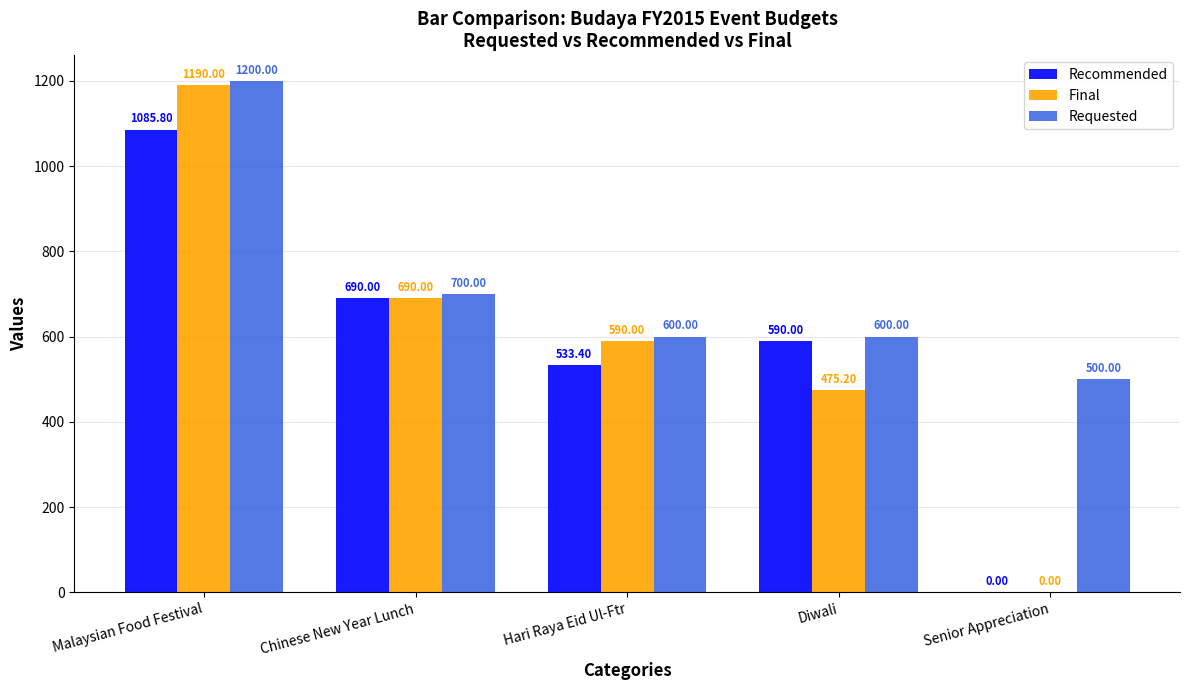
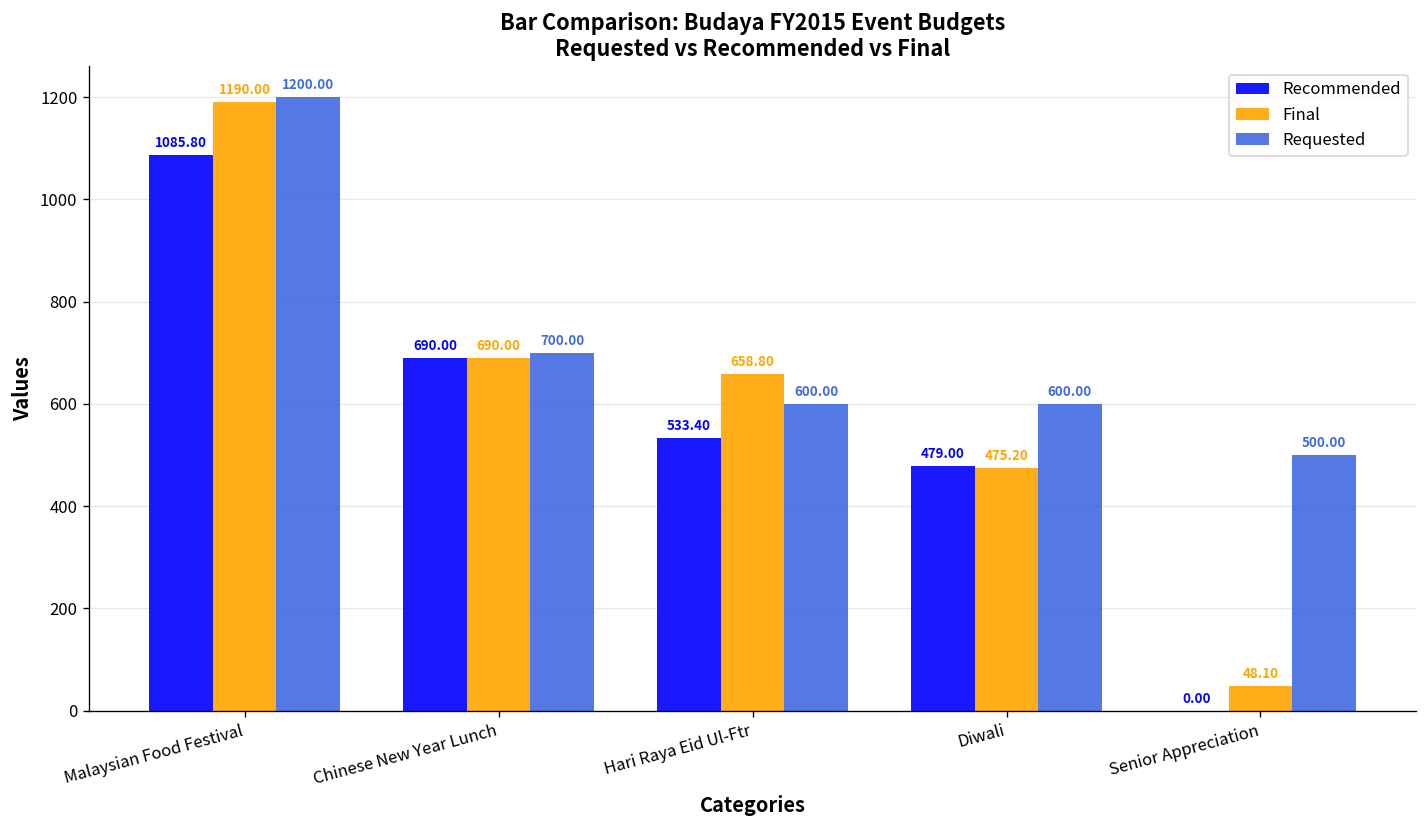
  {
    "Recommended": {
      "Malaysian Food Festival": 1085.80,
      "Chinese New Year Lunch": 690.00,
      "Hari Raya Eid Ul-Ftr": 533.40,
-     "Diwali": 590.00,
+     "Diwali": 479.00,
      "Senior Appreciation": 0.00
    },
    "Final": {
      "Malaysian Food Festival": 1190.00,
      "Chinese New Year Lunch": 690.00,
-     "Hari Raya Eid Ul-Ftr": 590.00,
+     "Hari Raya Eid Ul-Ftr": 658.80,
      "Diwali": 475.20,
-     "Senior Appreciation": 0.00
+     "Senior Appreciation": 48.10
    },
    "Requested": {
      "Malaysian Food Festival": 1200.00,
      "Chinese New Year Lunch": 700.00,
      "Hari Raya Eid Ul-Ftr": 600.00,
      "Diwali": 600.00,
      "Senior Appreciation": 500.00
    }
  }
